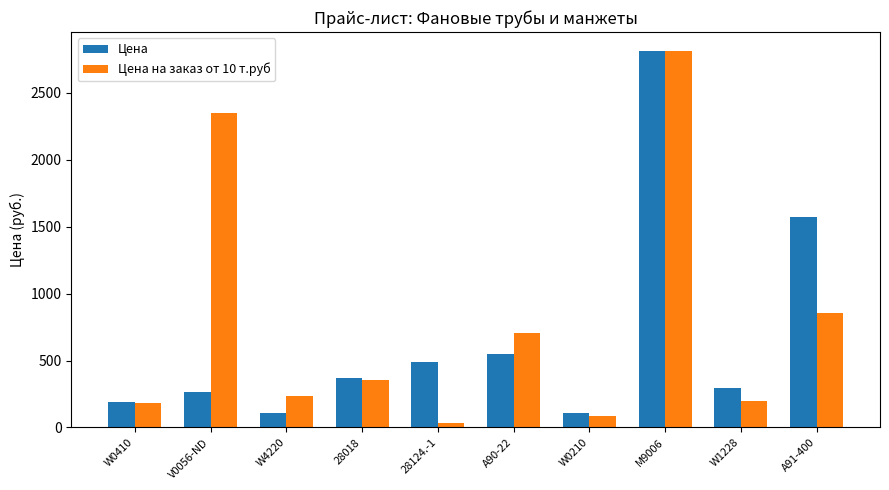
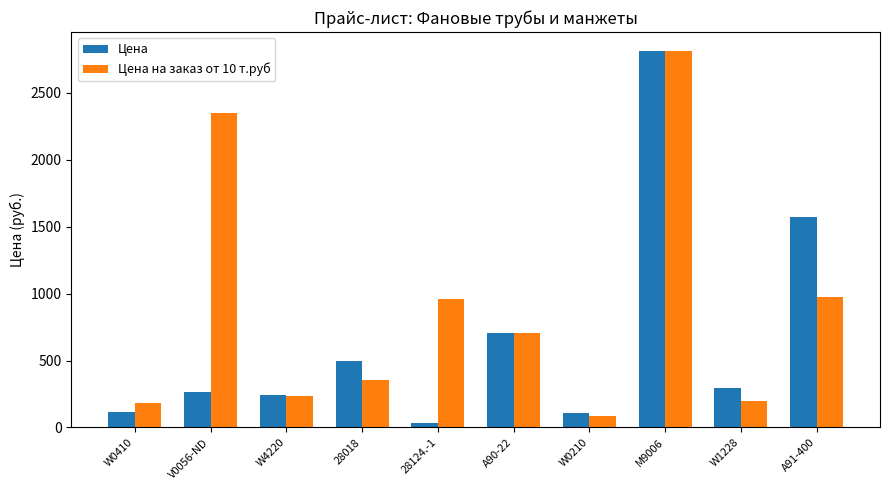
  {
    "Цена": {
-     "W0410": 190,
+     "W0410": 120,
      "V0056-ND": 260,
-     "W4220": 110,
-     "28018": 370,
-     "28124.-1": 490,
-     "A90-22": 550,
+     "W4220": 240,
+     "28018": 500,
+     "28124.-1": 30,
+     "A90-22": 710,
      "W0210": 110,
      "M9006": 2810,
      "W1228": 300,
      "A91-400": 1570
    },
    "Цена на заказ от 10 т.руб": {
      "W0410": 180,
      "V0056-ND": 2350,
      "W4220": 230,
      "28018": 350,
-     "28124.-1": 30,
+     "28124.-1": 960,
      "A90-22": 710,
      "W0210": 80,
      "M9006": 2810,
      "W1228": 200,
-     "A91-400": 850
+     "A91-400": 980
    }
  }
